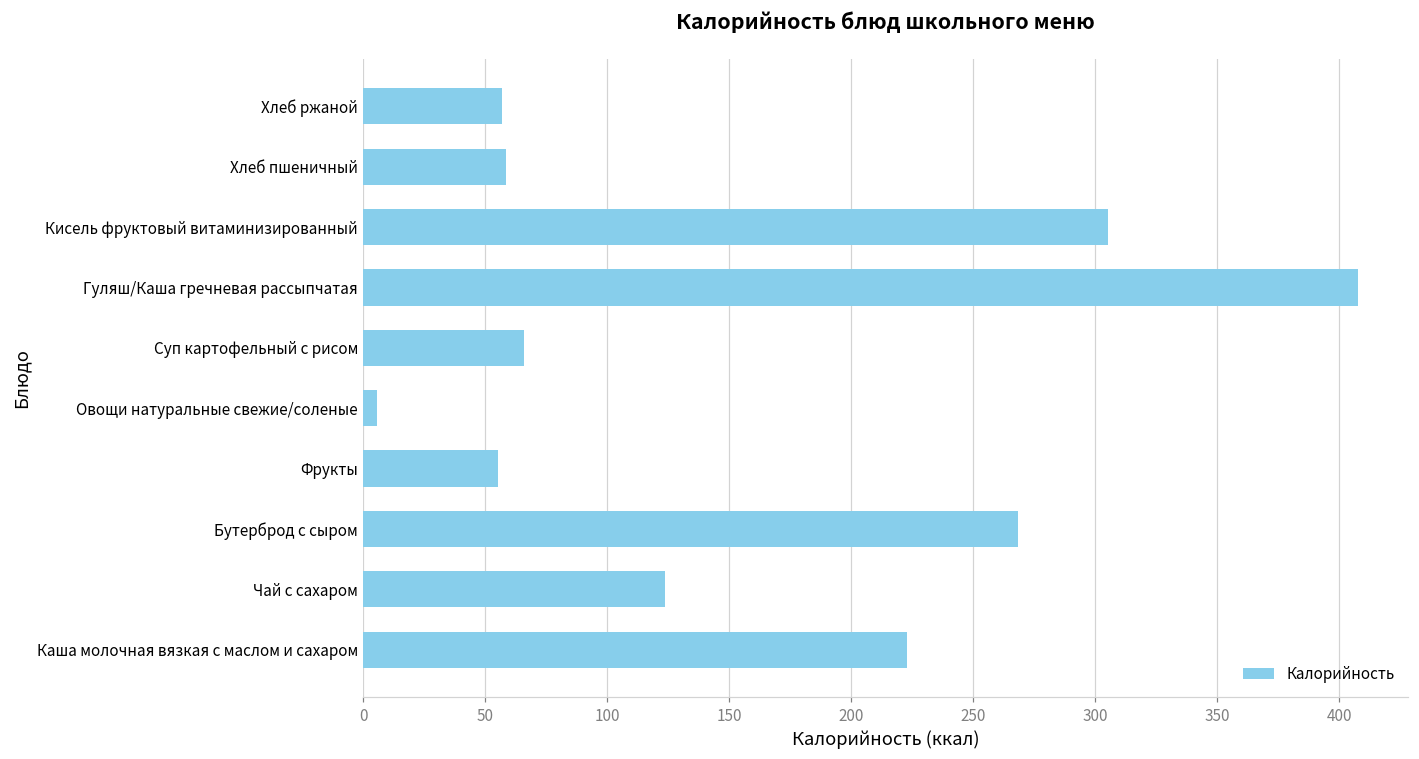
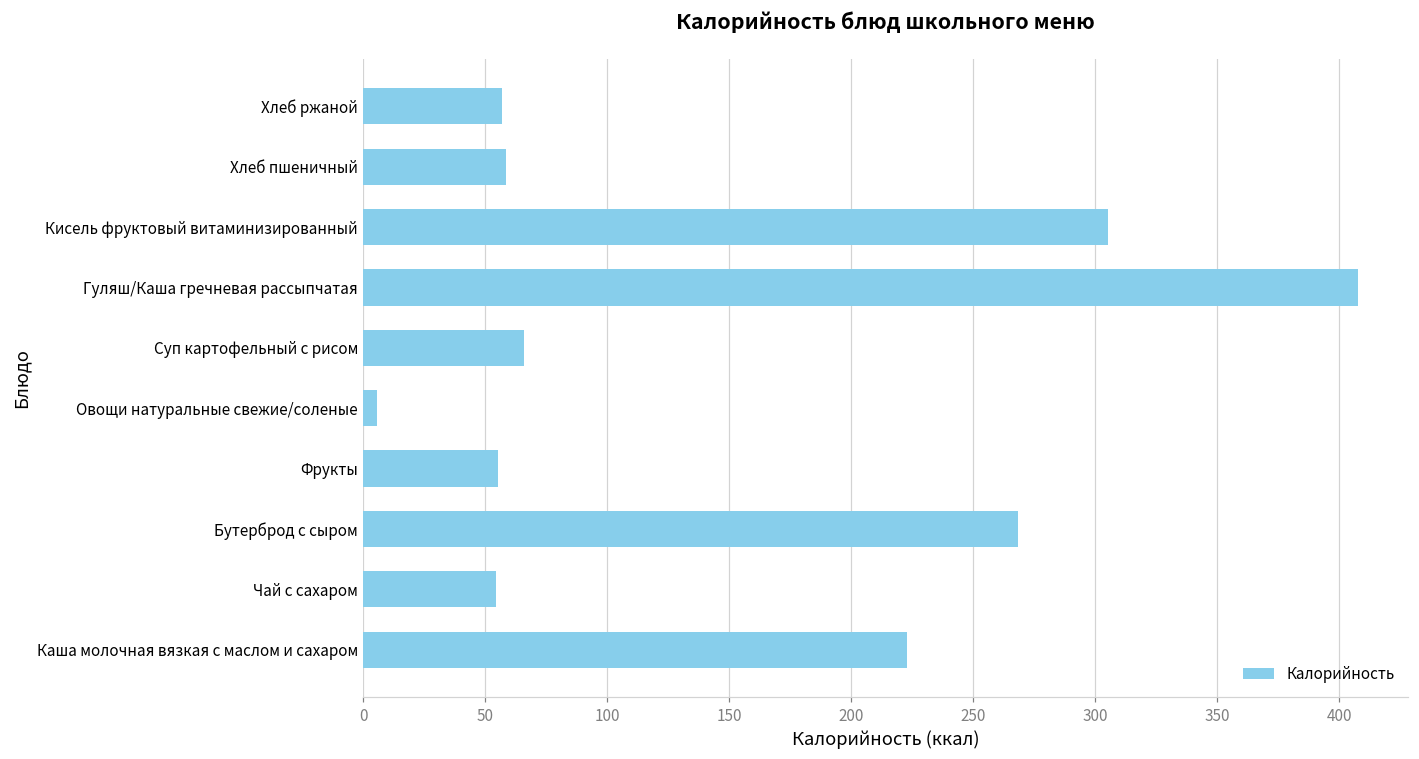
  {
    "Хлеб ржаной": 57,
    "Хлеб пшеничный": 59,
    "Кисель фруктовый витаминизированный": 305,
    "Гуляш/Каша гречневая рассыпчатая": 408,
    "Суп картофельный с рисом": 66,
    "Овощи натуральные свежие/соленые": 6,
    "Фрукты": 55,
    "Бутерброд с сыром": 268,
-   "Чай с сахаром": 123,
+   "Чай с сахаром": 54,
    "Каша молочная вязкая с маслом и сахаром": 223
  }
